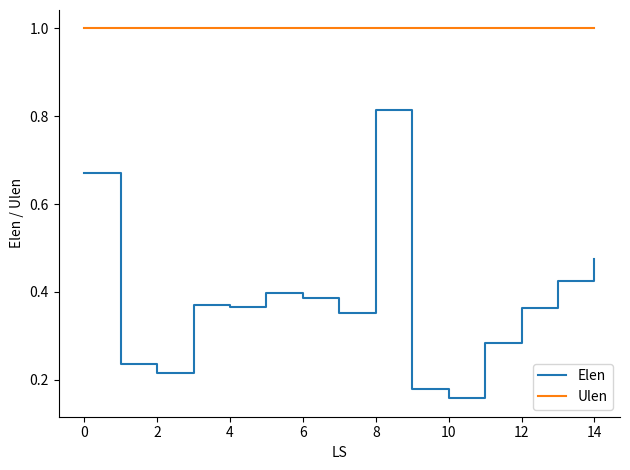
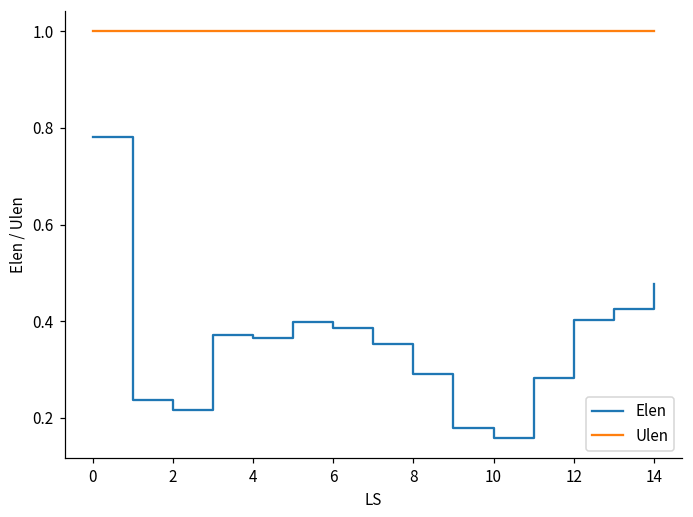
  {
    "Elen": {
-     "0": 0.67,
+     "0": 0.78,
      "2": 0.21,
      "4": 0.37,
      "6": 0.39,
-     "8": 0.81,
+     "8": 0.29,
      "10": 0.16,
-     "12": 0.36,
+     "12": 0.40,
      "14": 0.48
    },
    "Ulen": {
      "0": 1.00,
      "2": 1.00,
      "4": 1.00,
      "6": 1.00,
      "8": 1.00,
      "10": 1.00,
      "12": 1.00,
      "14": 1.00
    }
  }
